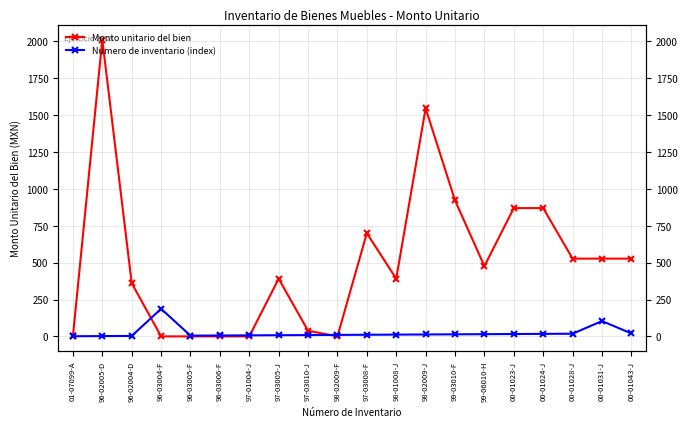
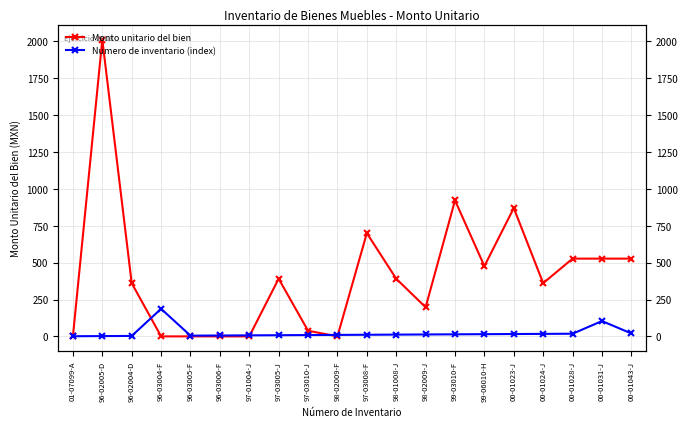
  {
    "Monto unitario del bien": {
      "96-02004-D": 360,
      "96-03004-F": 0,
      "97-03005-J": 390,
      "97-03010-J": 40,
      "97-03008-F": 700,
      "98-01008-J": 390,
-     "98-02009-J": 1550,
+     "98-02009-J": 200,
      "99-03010-F": 920,
      "99-06010-H": 480,
      "00-01023-J": 870,
-     "00-01024-J": 870,
+     "00-01024-J": 360,
      "00-01028-J": 530,
      "00-01031-J": 530,
      "00-01043-J": 530
    },
    "Numero de inventario (index)": {
      "96-02005-D": 0,
      "96-02004-D": 0,
      "96-03004-F": 190,
      "97-03005-J": 10,
      "97-03010-J": 10,
      "97-03008-F": 10,
      "98-01008-J": 10,
      "98-02009-J": 10,
      "99-03010-F": 10,
      "99-06010-H": 20,
      "00-01023-J": 20,
      "00-01024-J": 20,
      "00-01028-J": 20,
      "00-01031-J": 100,
      "00-01043-J": 20
    }
  }
